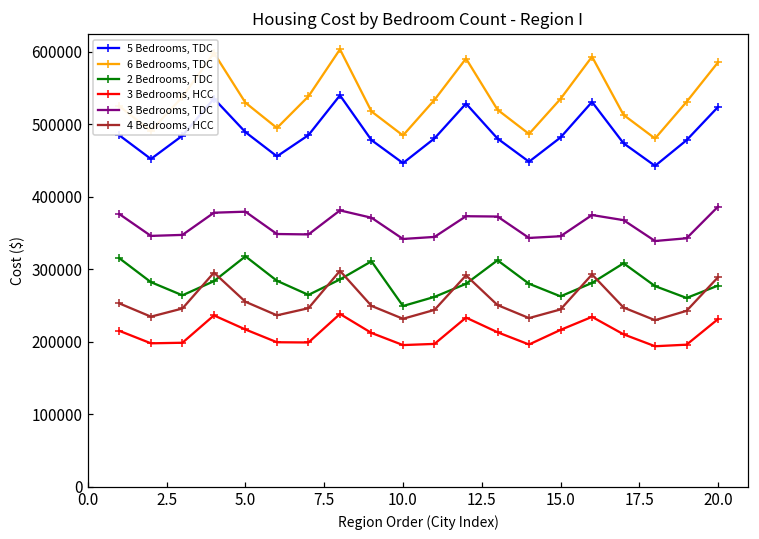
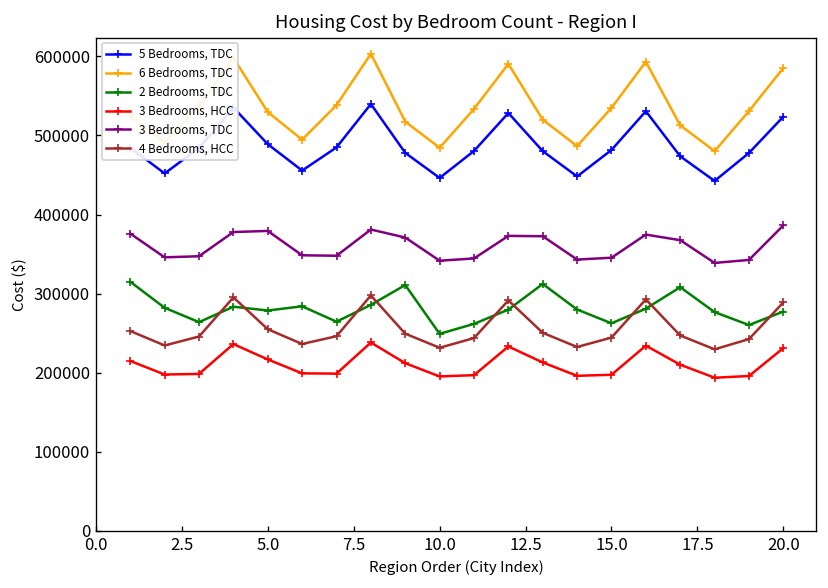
  {
    "5 Bedrooms, TDC": {
      "5.0": 490000,
      "10.0": 450000,
      "15.0": 480000,
      "20.0": 520000
    },
    "6 Bedrooms, TDC": {
      "5.0": 530000,
      "10.0": 480000,
      "15.0": 530000,
      "20.0": 590000
    },
    "2 Bedrooms, TDC": {
-     "5.0": 320000,
+     "5.0": 280000,
      "10.0": 250000,
      "15.0": 260000,
      "20.0": 280000
    },
    "3 Bedrooms, HCC": {
      "5.0": 220000,
      "10.0": 200000,
-     "15.0": 220000,
+     "15.0": 200000,
      "20.0": 230000
    },
    "3 Bedrooms, TDC": {
      "5.0": 380000,
      "10.0": 340000,
      "15.0": 350000,
      "20.0": 390000
    },
    "4 Bedrooms, HCC": {
      "5.0": 250000,
      "10.0": 230000,
      "15.0": 240000,
      "20.0": 290000
    }
  }
